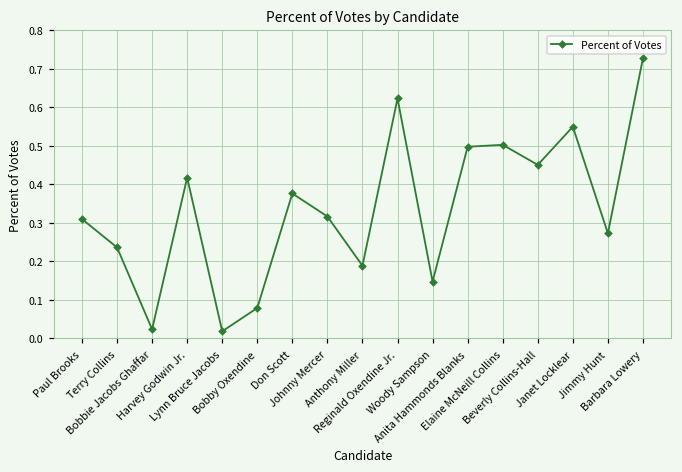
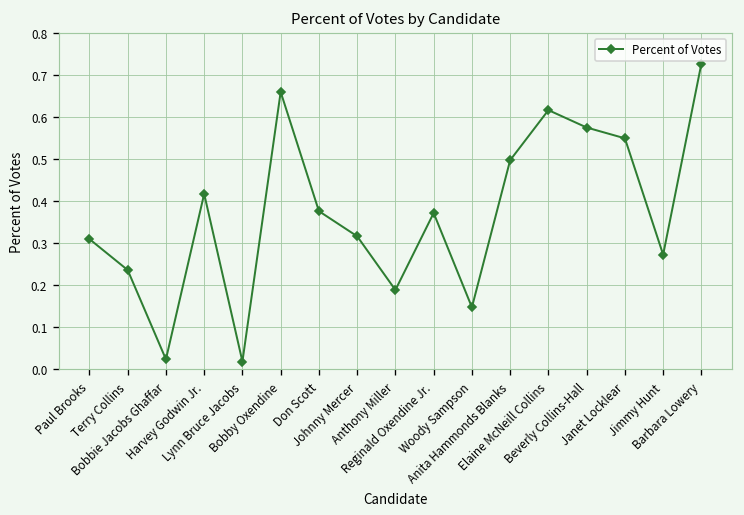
  {
    "Paul Brooks": 0.31,
    "Terry Collins": 0.24,
    "Bobbie Jacobs Ghaffar": 0.02,
    "Harvey Godwin Jr.": 0.42,
    "Lynn Bruce Jacobs": 0.02,
-   "Bobby Oxendine": 0.08,
+   "Bobby Oxendine": 0.66,
    "Don Scott": 0.38,
    "Johnny Mercer": 0.32,
    "Anthony Miller": 0.19,
-   "Reginald Oxendine Jr.": 0.62,
+   "Reginald Oxendine Jr.": 0.37,
    "Woody Sampson": 0.15,
    "Anita Hammonds Blanks": 0.50,
-   "Elaine McNeill Collins": 0.50,
-   "Beverly Collins-Hall": 0.45,
+   "Elaine McNeill Collins": 0.62,
+   "Beverly Collins-Hall": 0.58,
    "Janet Locklear": 0.55,
    "Jimmy Hunt": 0.27,
    "Barbara Lowery": 0.73
  }
